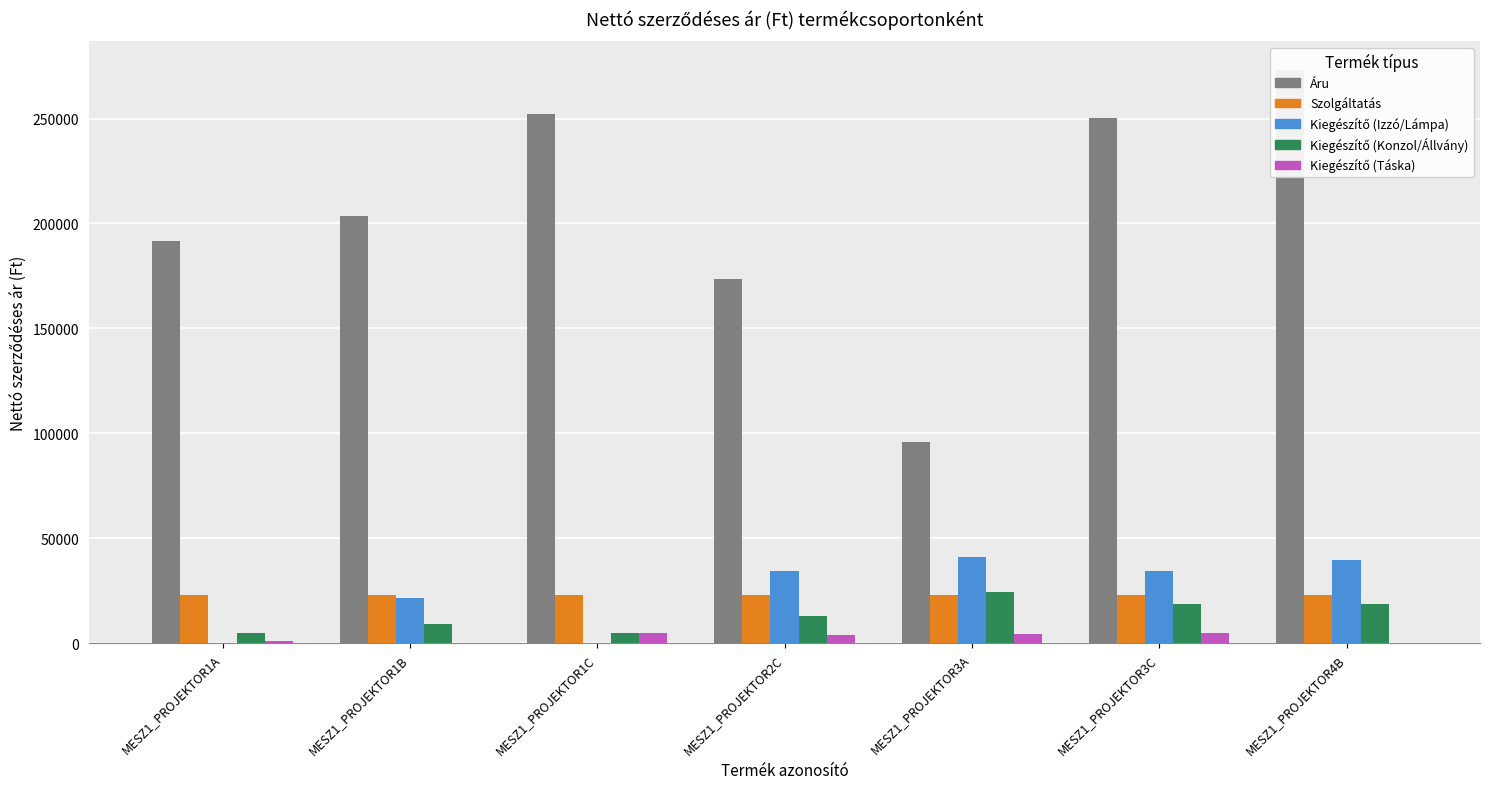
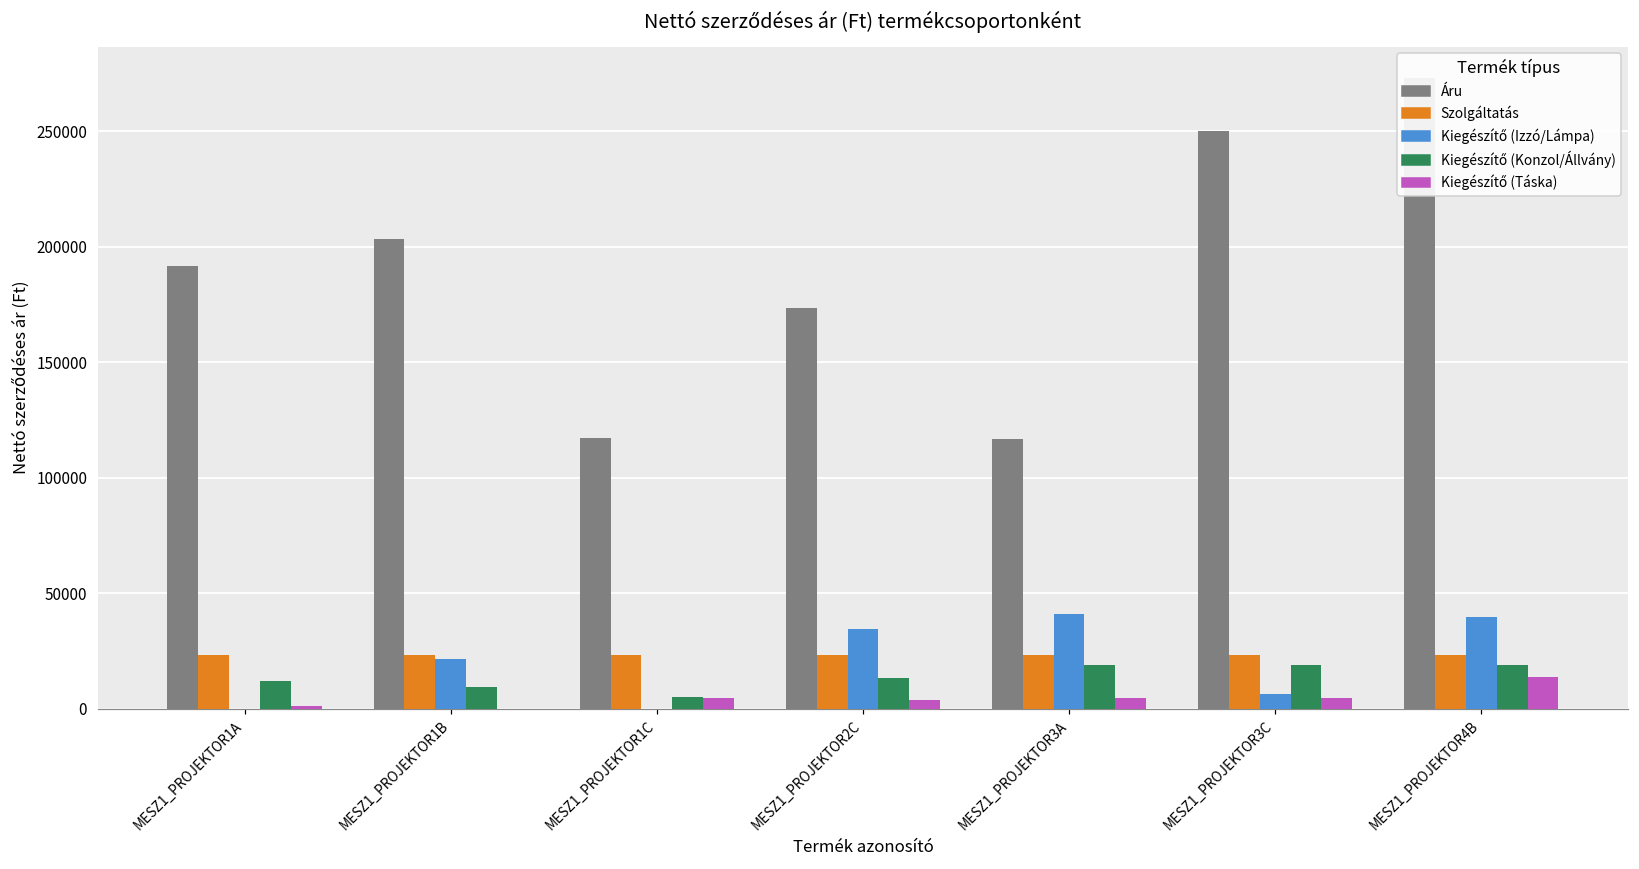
  {
    "Áru": {
      "MESZ1_PROJEKTOR1A": 192000,
      "MESZ1_PROJEKTOR1B": 203000,
-     "MESZ1_PROJEKTOR1C": 252000,
+     "MESZ1_PROJEKTOR1C": 117000,
      "MESZ1_PROJEKTOR2C": 173000,
-     "MESZ1_PROJEKTOR3A": 96000,
+     "MESZ1_PROJEKTOR3A": 117000,
      "MESZ1_PROJEKTOR3C": 250000
    },
    "Szolgáltatás": {
      "MESZ1_PROJEKTOR1A": 23000,
      "MESZ1_PROJEKTOR1B": 23000,
      "MESZ1_PROJEKTOR1C": 23000,
      "MESZ1_PROJEKTOR2C": 23000,
      "MESZ1_PROJEKTOR3A": 23000,
      "MESZ1_PROJEKTOR3C": 23000,
      "MESZ1_PROJEKTOR4B": 23000
    },
    "Kiegészítő (Izzó/Lámpa)": {
      "MESZ1_PROJEKTOR1A": 0,
      "MESZ1_PROJEKTOR1B": 22000,
      "MESZ1_PROJEKTOR1C": 0,
      "MESZ1_PROJEKTOR2C": 34000,
      "MESZ1_PROJEKTOR3A": 41000,
-     "MESZ1_PROJEKTOR3C": 34000,
+     "MESZ1_PROJEKTOR3C": 6000,
      "MESZ1_PROJEKTOR4B": 39000
    },
    "Kiegészítő (Konzol/Állvány)": {
-     "MESZ1_PROJEKTOR1A": 5000,
+     "MESZ1_PROJEKTOR1A": 12000,
      "MESZ1_PROJEKTOR1B": 9000,
      "MESZ1_PROJEKTOR1C": 5000,
      "MESZ1_PROJEKTOR2C": 13000,
-     "MESZ1_PROJEKTOR3A": 25000,
+     "MESZ1_PROJEKTOR3A": 19000,
      "MESZ1_PROJEKTOR3C": 19000,
      "MESZ1_PROJEKTOR4B": 19000
    },
    "Kiegészítő (Táska)": {
      "MESZ1_PROJEKTOR1B": 0,
      "MESZ1_PROJEKTOR1C": 5000,
      "MESZ1_PROJEKTOR2C": 4000,
      "MESZ1_PROJEKTOR3A": 4000,
      "MESZ1_PROJEKTOR3C": 5000,
-     "MESZ1_PROJEKTOR4B": 0
+     "MESZ1_PROJEKTOR4B": 14000
    }
  }
